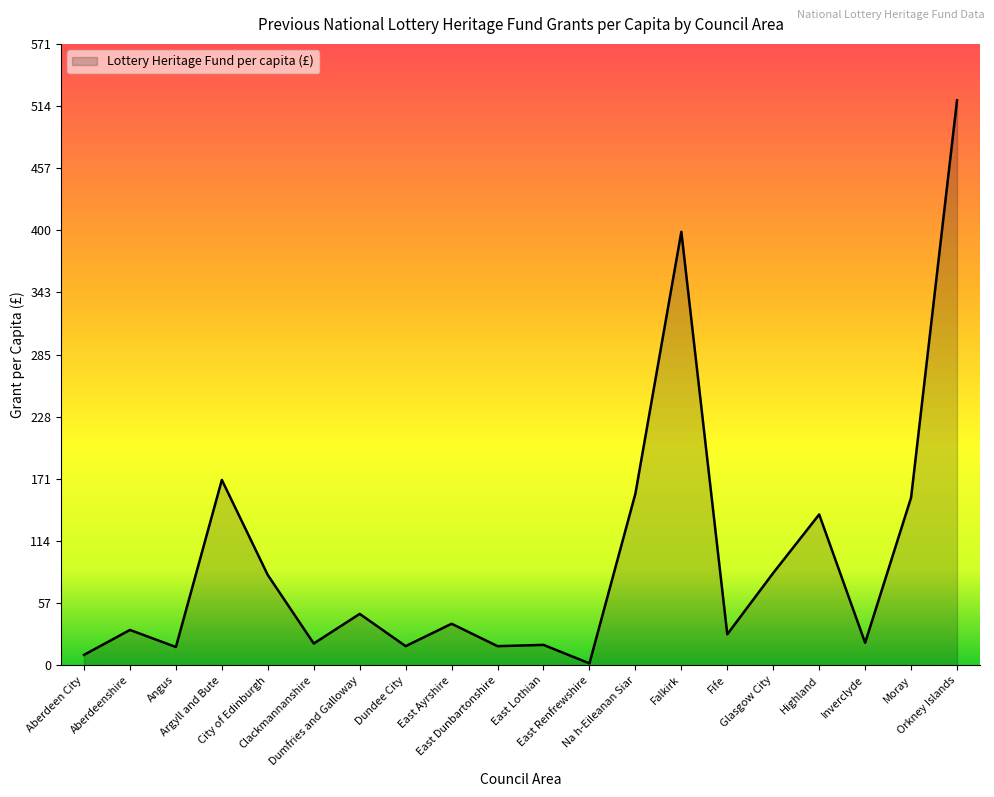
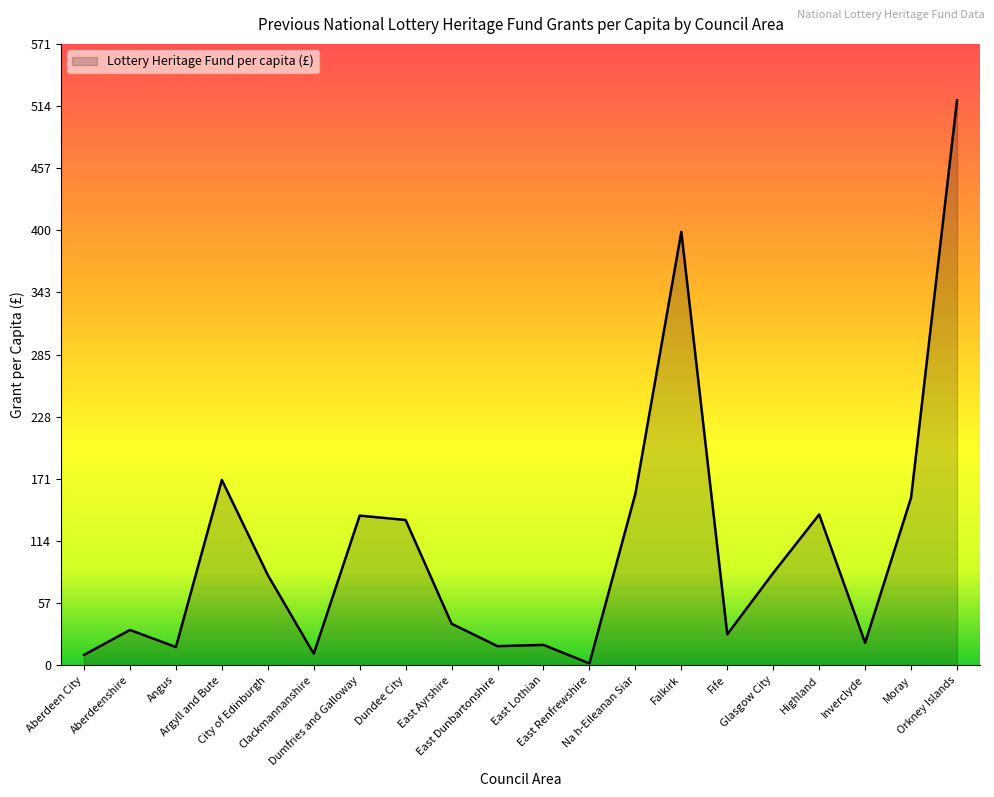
  {
    "Aberdeen City": 10,
    "Aberdeenshire": 32,
    "Angus": 17,
    "Argyll and Bute": 170,
    "City of Edinburgh": 83,
-   "Clackmannanshire": 20,
-   "Dumfries and Galloway": 47,
-   "Dundee City": 18,
+   "Clackmannanshire": 11,
+   "Dumfries and Galloway": 137,
+   "Dundee City": 133,
    "East Ayrshire": 38,
    "East Dunbartonshire": 18,
    "East Lothian": 19,
    "East Renfrewshire": 2,
    "Na h-Eileanan Siar": 158,
    "Falkirk": 398,
    "Fife": 28,
    "Glasgow City": 85,
    "Highland": 139,
    "Inverclyde": 21,
    "Moray": 154,
    "Orkney Islands": 519
  }
